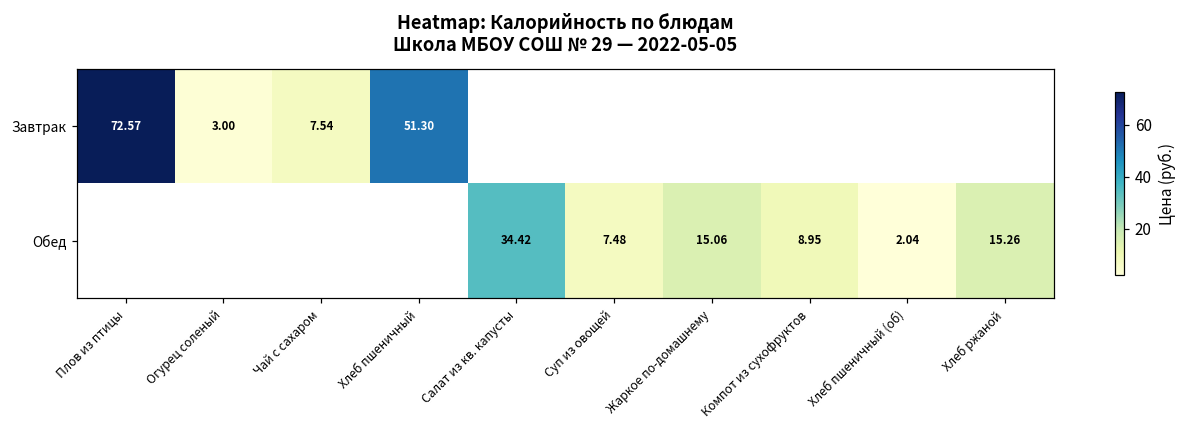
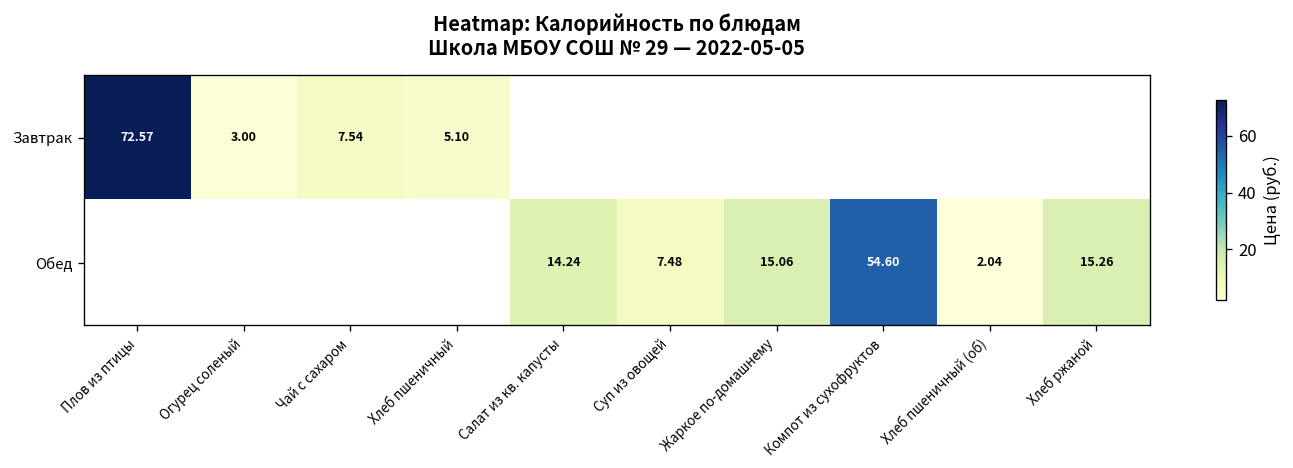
  {
    "Завтрак": {
      "Плов из птицы": 72.57,
      "Огурец соленый": 3.00,
      "Чай с сахаром": 7.54,
-     "Хлеб пшеничный": 51.30
+     "Хлеб пшеничный": 5.10
    },
    "Обед": {
-     "Салат из кв. капусты": 34.42,
+     "Салат из кв. капусты": 14.24,
      "Суп из овощей": 7.48,
      "Жаркое по-домашнему": 15.06,
-     "Компот из сухофруктов": 8.95,
+     "Компот из сухофруктов": 54.60,
      "Хлеб пшеничный (об)": 2.04,
      "Хлеб ржаной": 15.26
    }
  }
